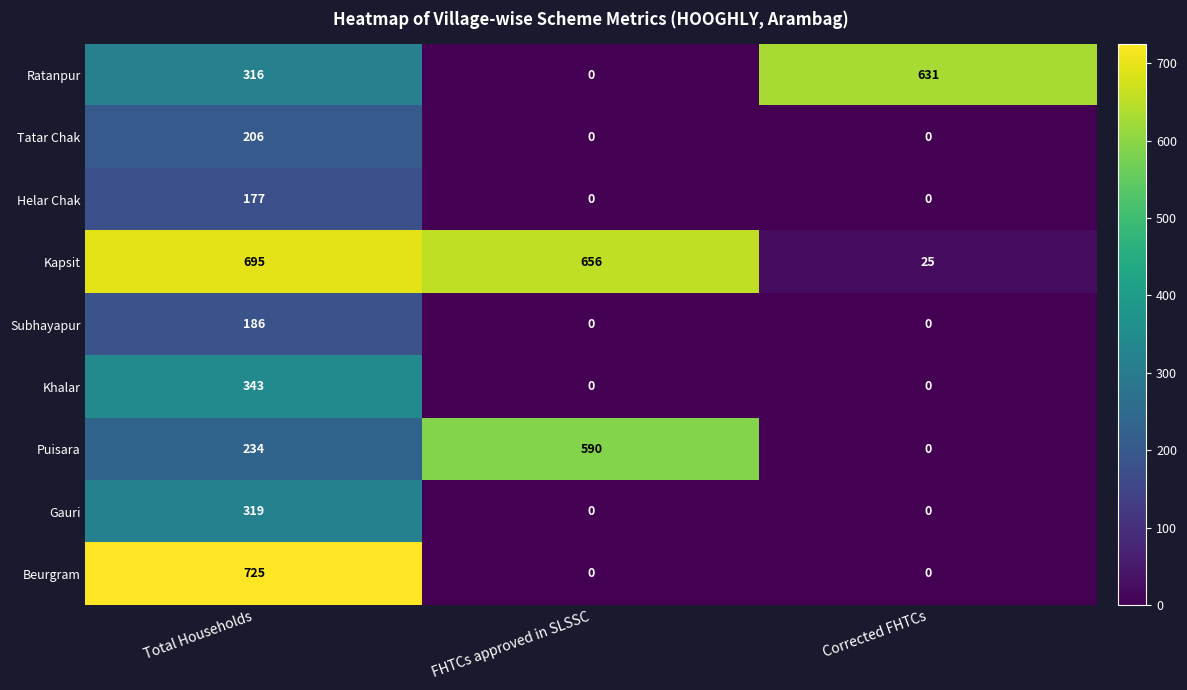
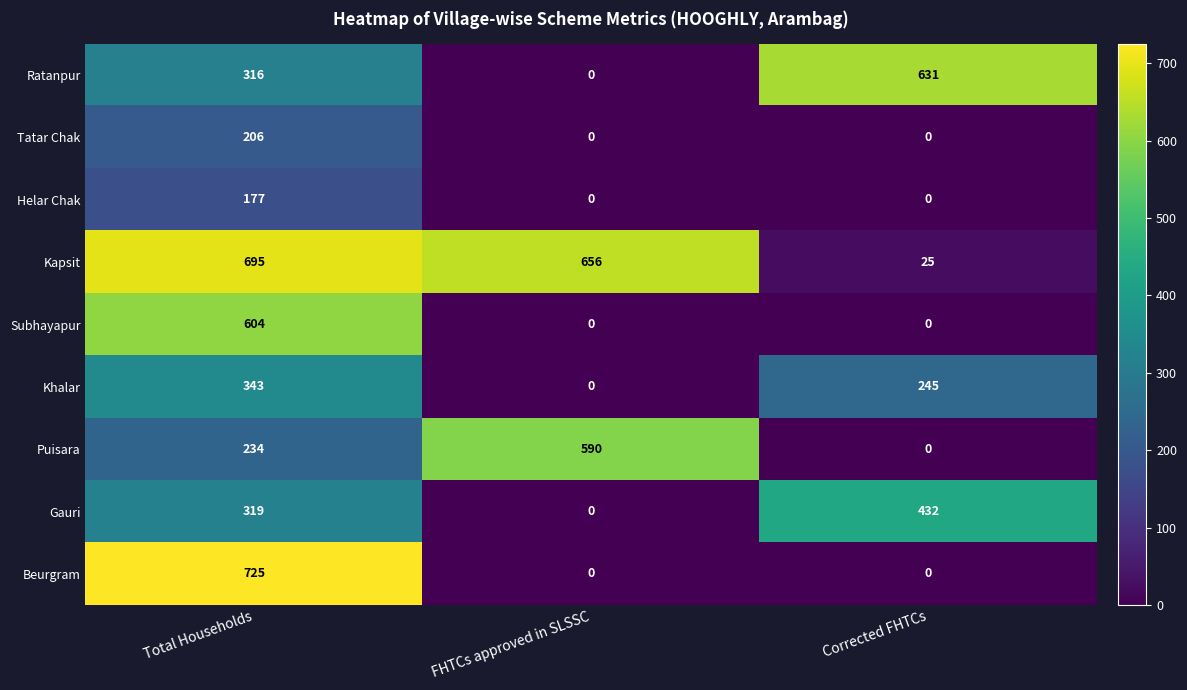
  {
    "Ratanpur": {
      "Total Households": 316,
      "FHTCs approved in SLSSC": 0,
      "Corrected FHTCs": 631
    },
    "Tatar Chak": {
      "Total Households": 206,
      "FHTCs approved in SLSSC": 0,
      "Corrected FHTCs": 0
    },
    "Helar Chak": {
      "Total Households": 177,
      "FHTCs approved in SLSSC": 0,
      "Corrected FHTCs": 0
    },
    "Kapsit": {
      "Total Households": 695,
      "FHTCs approved in SLSSC": 656,
      "Corrected FHTCs": 25
    },
    "Subhayapur": {
-     "Total Households": 186,
+     "Total Households": 604,
      "FHTCs approved in SLSSC": 0,
      "Corrected FHTCs": 0
    },
    "Khalar": {
      "Total Households": 343,
      "FHTCs approved in SLSSC": 0,
-     "Corrected FHTCs": 0
+     "Corrected FHTCs": 245
    },
    "Puisara": {
      "Total Households": 234,
      "FHTCs approved in SLSSC": 590,
      "Corrected FHTCs": 0
    },
    "Gauri": {
      "Total Households": 319,
      "FHTCs approved in SLSSC": 0,
-     "Corrected FHTCs": 0
+     "Corrected FHTCs": 432
    },
    "Beurgram": {
      "Total Households": 725,
      "FHTCs approved in SLSSC": 0,
      "Corrected FHTCs": 0
    }
  }
